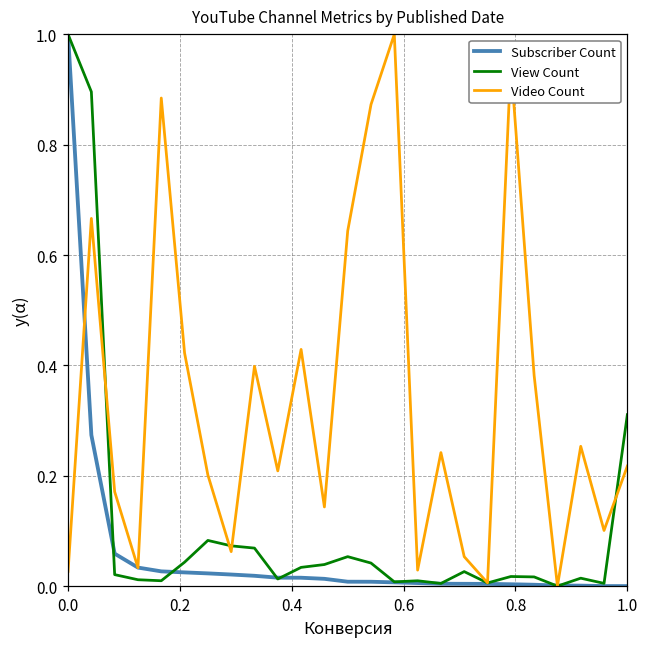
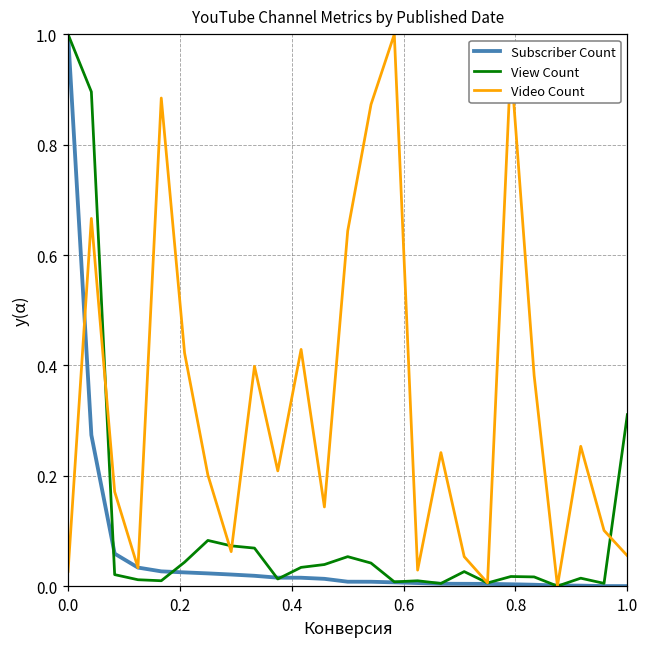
  {
    "Subscriber Count": {
      "1.0": 0.00
    },
    "View Count": {
      "1.0": 0.31
    },
    "Video Count": {
      "0.0": 0.03,
-     "1.0": 0.22
+     "1.0": 0.05
    }
  }
